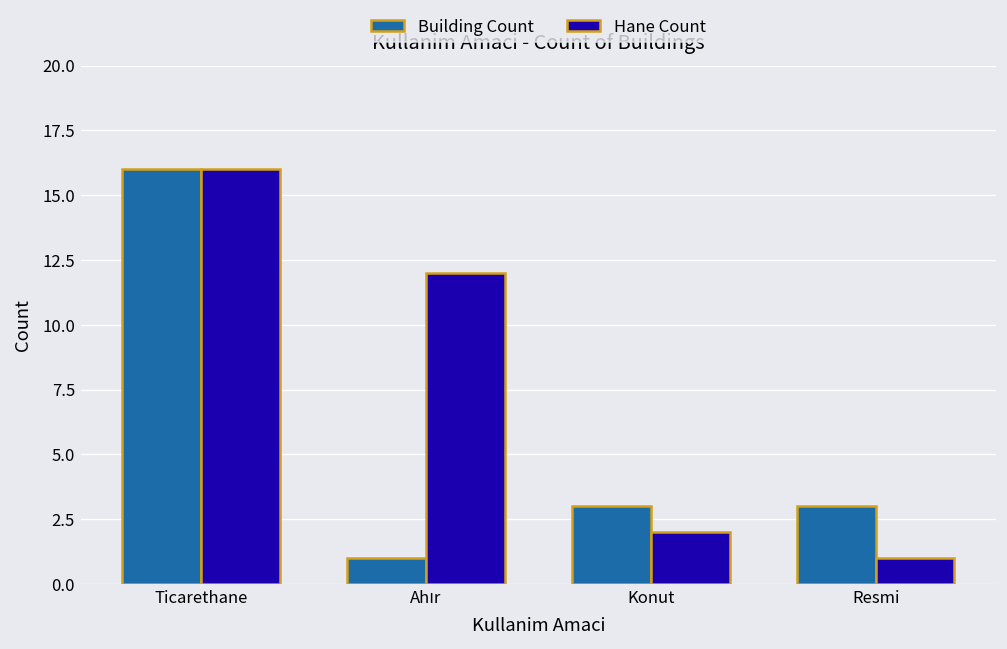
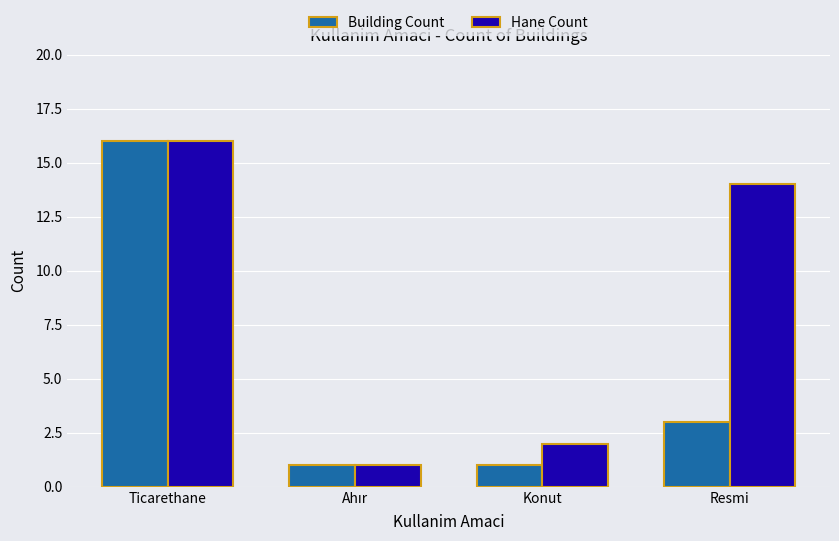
  {
    "Building Count": {
      "Ticarethane": 16,
      "Ahır": 1,
-     "Konut": 3,
+     "Konut": 1,
      "Resmi": 3
    },
    "Hane Count": {
      "Ticarethane": 16,
-     "Ahır": 12,
+     "Ahır": 1,
      "Konut": 2,
-     "Resmi": 1
+     "Resmi": 14
    }
  }
